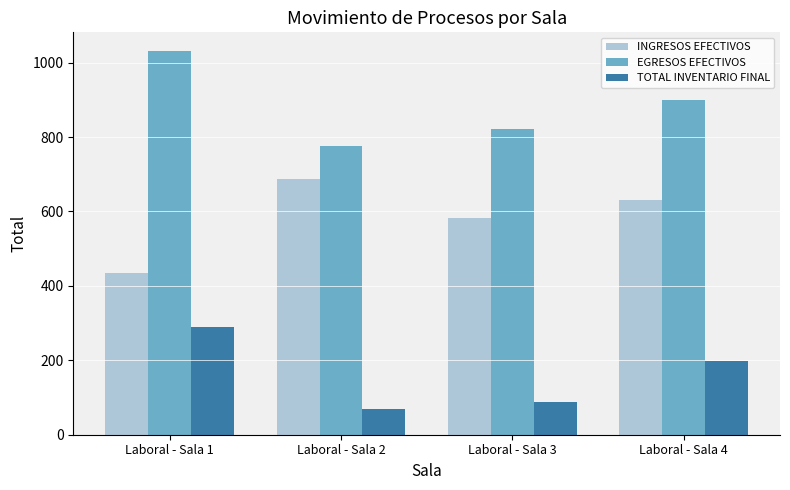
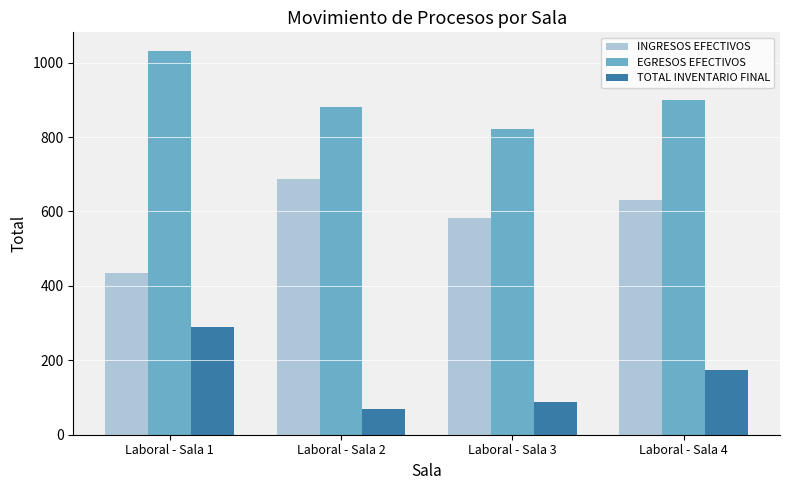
  {
    "INGRESOS EFECTIVOS": {
      "Laboral - Sala 1": 440,
      "Laboral - Sala 2": 690,
      "Laboral - Sala 3": 580,
      "Laboral - Sala 4": 630
    },
    "EGRESOS EFECTIVOS": {
      "Laboral - Sala 1": 1030,
-     "Laboral - Sala 2": 780,
+     "Laboral - Sala 2": 880,
      "Laboral - Sala 3": 820,
      "Laboral - Sala 4": 900
    },
    "TOTAL INVENTARIO FINAL": {
      "Laboral - Sala 1": 290,
      "Laboral - Sala 2": 70,
      "Laboral - Sala 3": 90,
-     "Laboral - Sala 4": 200
+     "Laboral - Sala 4": 170
    }
  }
